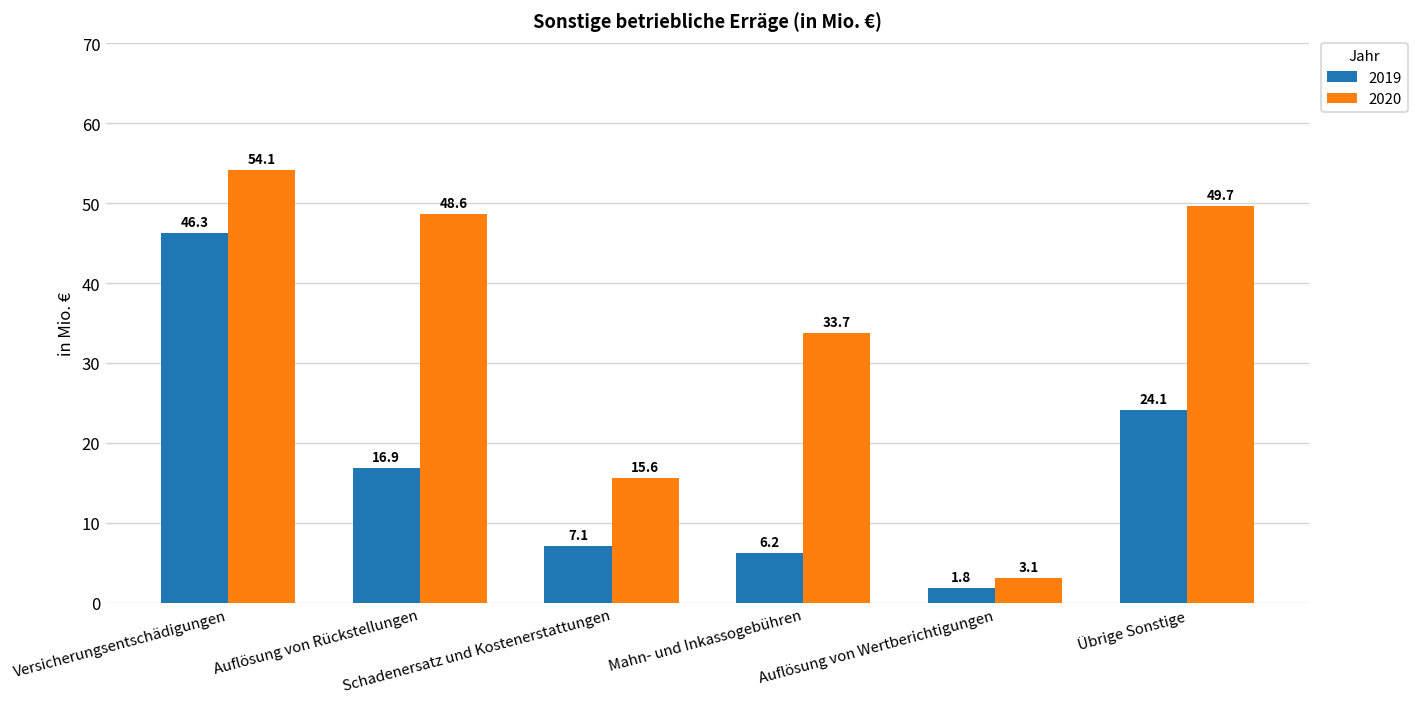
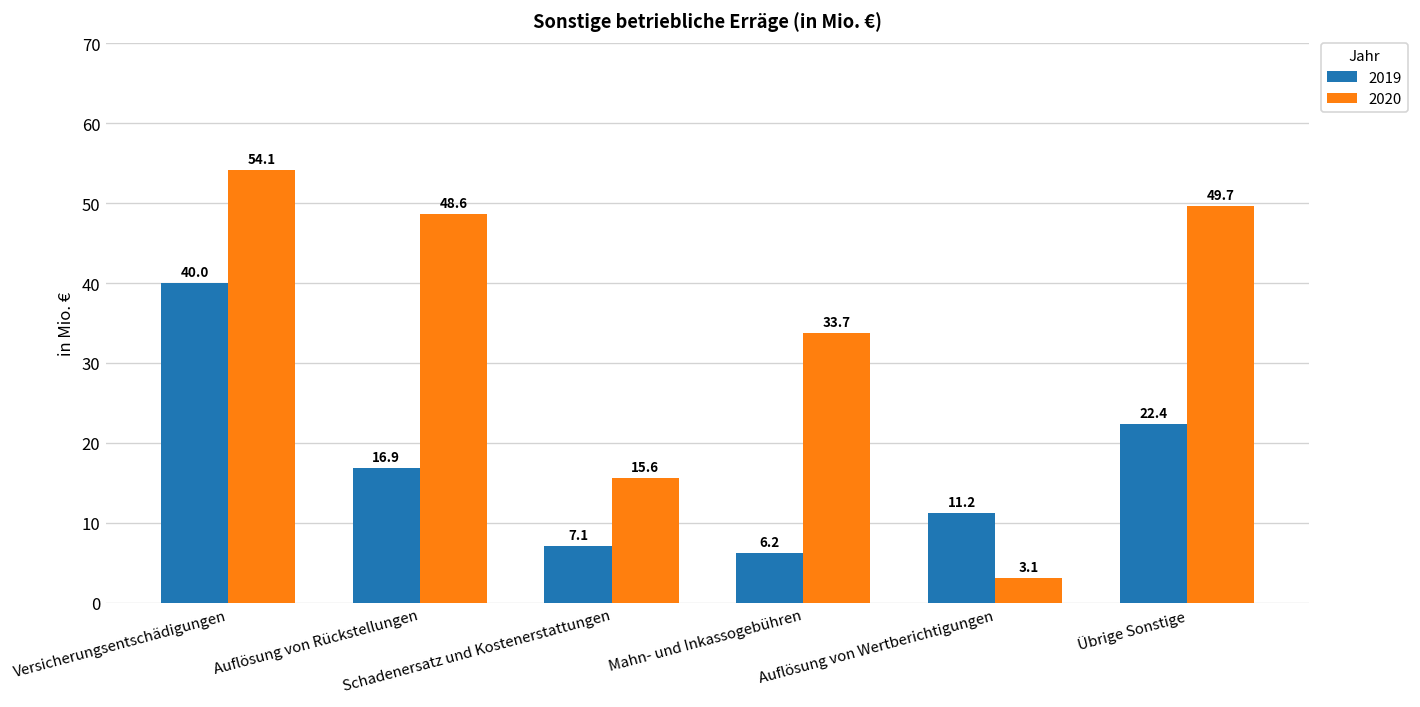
  {
    "2019": {
-     "Versicherungsentschädigungen": 46.3,
+     "Versicherungsentschädigungen": 40.0,
      "Auflösung von Rückstellungen": 16.9,
      "Schadenersatz und Kostenerstattungen": 7.1,
      "Mahn- und Inkassogebühren": 6.2,
-     "Auflösung von Wertberichtigungen": 1.8,
-     "Übrige Sonstige": 24.1
+     "Auflösung von Wertberichtigungen": 11.2,
+     "Übrige Sonstige": 22.4
    },
    "2020": {
      "Versicherungsentschädigungen": 54.1,
      "Auflösung von Rückstellungen": 48.6,
      "Schadenersatz und Kostenerstattungen": 15.6,
      "Mahn- und Inkassogebühren": 33.7,
      "Auflösung von Wertberichtigungen": 3.1,
      "Übrige Sonstige": 49.7
    }
  }
